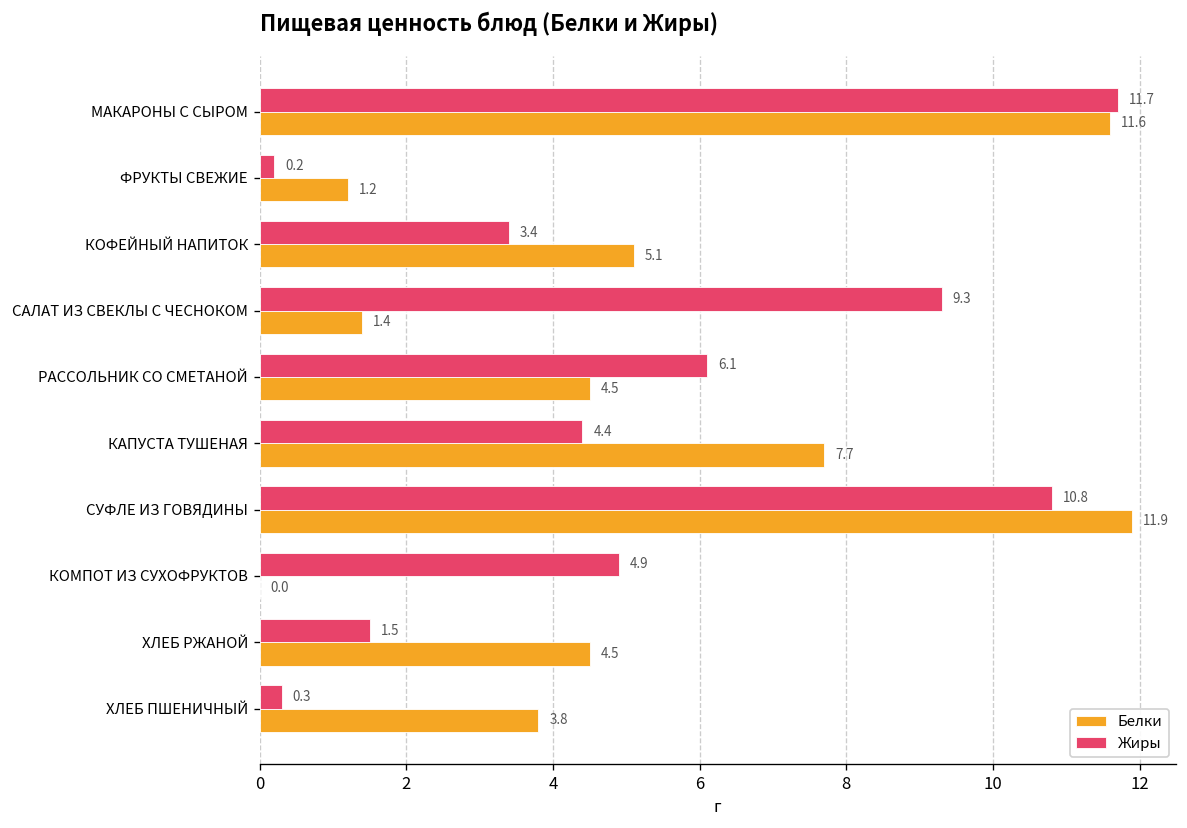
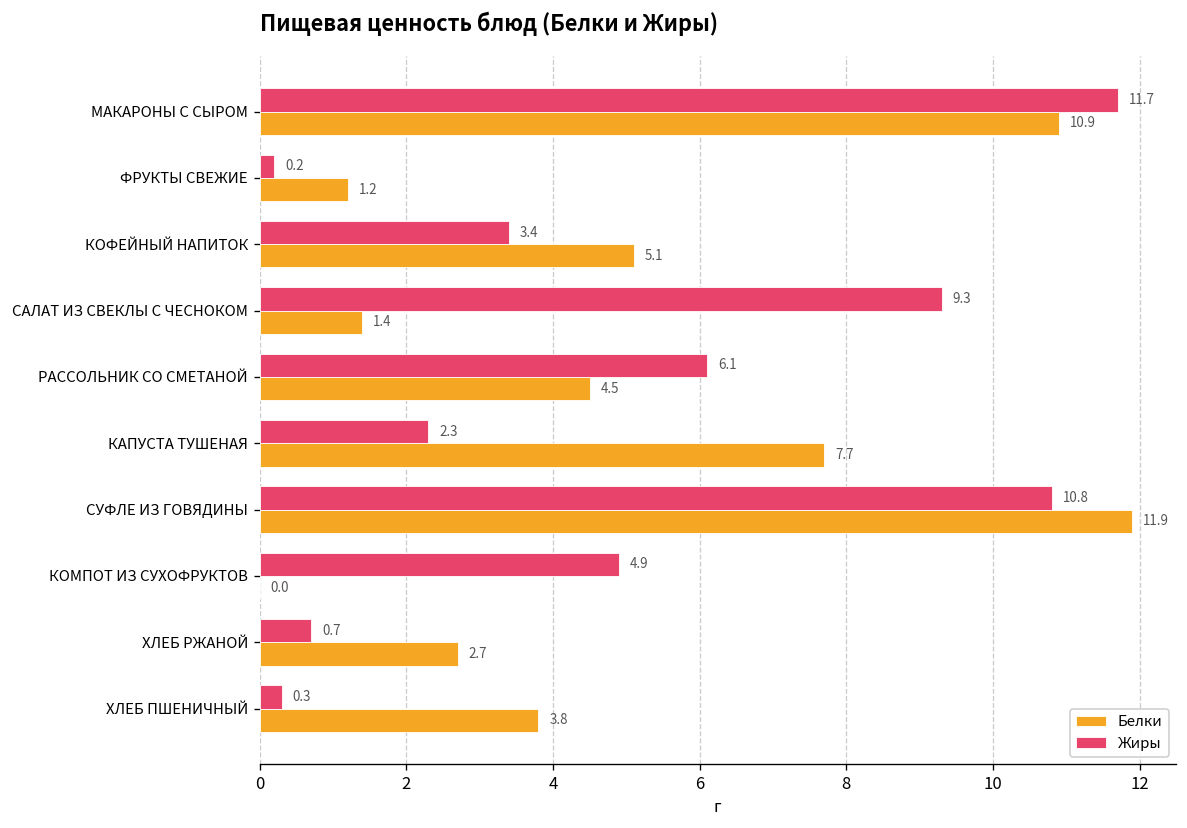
  {
    "Белки": {
-     "МАКАРОНЫ С СЫРОМ": 11.6,
+     "МАКАРОНЫ С СЫРОМ": 10.9,
      "ФРУКТЫ СВЕЖИЕ": 1.2,
      "КОФЕЙНЫЙ НАПИТОК": 5.1,
      "САЛАТ ИЗ СВЕКЛЫ С ЧЕСНОКОМ": 1.4,
      "РАССОЛЬНИК СО СМЕТАНОЙ": 4.5,
      "КАПУСТА ТУШЕНАЯ": 7.7,
      "СУФЛЕ ИЗ ГОВЯДИНЫ": 11.9,
      "КОМПОТ ИЗ СУХОФРУКТОВ": 0.0,
-     "ХЛЕБ РЖАНОЙ": 4.5,
+     "ХЛЕБ РЖАНОЙ": 2.7,
      "ХЛЕБ ПШЕНИЧНЫЙ": 3.8
    },
    "Жиры": {
      "МАКАРОНЫ С СЫРОМ": 11.7,
      "ФРУКТЫ СВЕЖИЕ": 0.2,
      "КОФЕЙНЫЙ НАПИТОК": 3.4,
      "САЛАТ ИЗ СВЕКЛЫ С ЧЕСНОКОМ": 9.3,
      "РАССОЛЬНИК СО СМЕТАНОЙ": 6.1,
-     "КАПУСТА ТУШЕНАЯ": 4.4,
+     "КАПУСТА ТУШЕНАЯ": 2.3,
      "СУФЛЕ ИЗ ГОВЯДИНЫ": 10.8,
      "КОМПОТ ИЗ СУХОФРУКТОВ": 4.9,
-     "ХЛЕБ РЖАНОЙ": 1.5,
+     "ХЛЕБ РЖАНОЙ": 0.7,
      "ХЛЕБ ПШЕНИЧНЫЙ": 0.3
    }
  }
